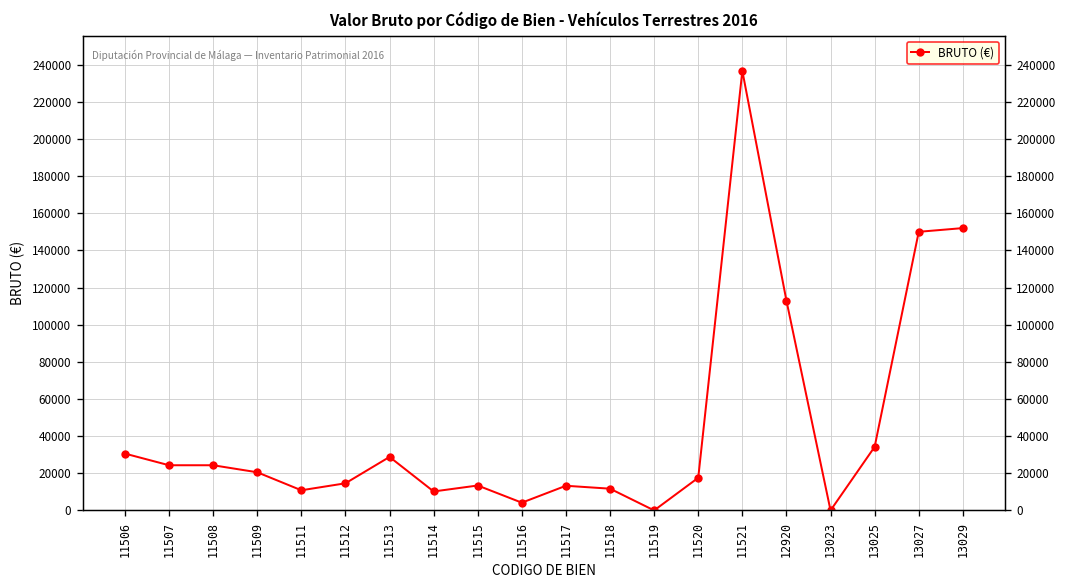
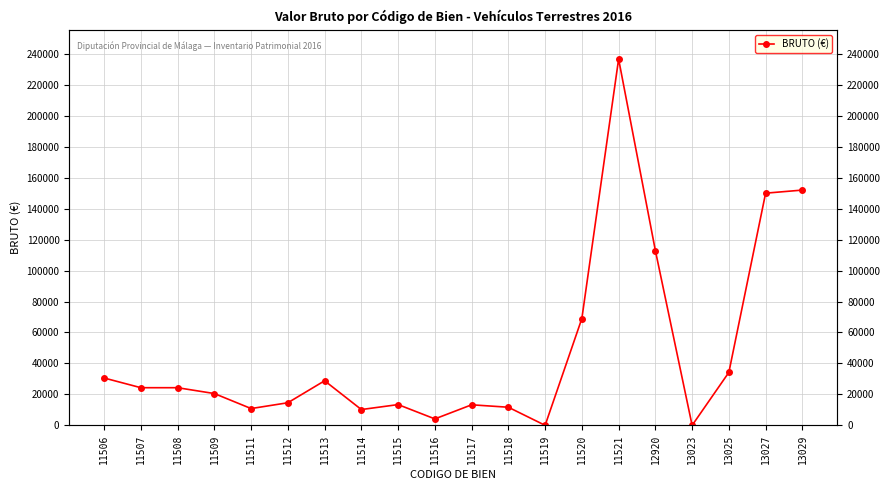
  {
    "11506": 31000,
    "11507": 24000,
    "11508": 24000,
    "11509": 21000,
    "11511": 11000,
    "11512": 15000,
    "11513": 29000,
    "11514": 10000,
    "11515": 13000,
    "11516": 4000,
    "11517": 13000,
    "11518": 12000,
    "11519": 0,
-   "11520": 18000,
+   "11520": 69000,
    "11521": 237000,
    "12920": 113000,
    "13023": 0,
    "13025": 34000,
    "13027": 150000,
    "13029": 152000
  }
